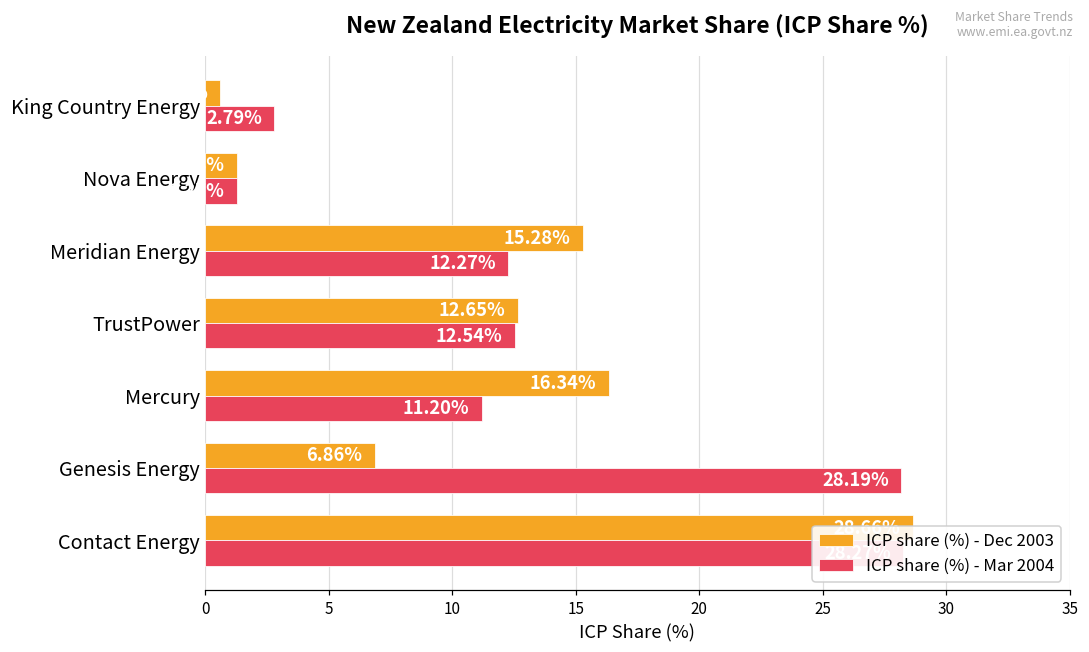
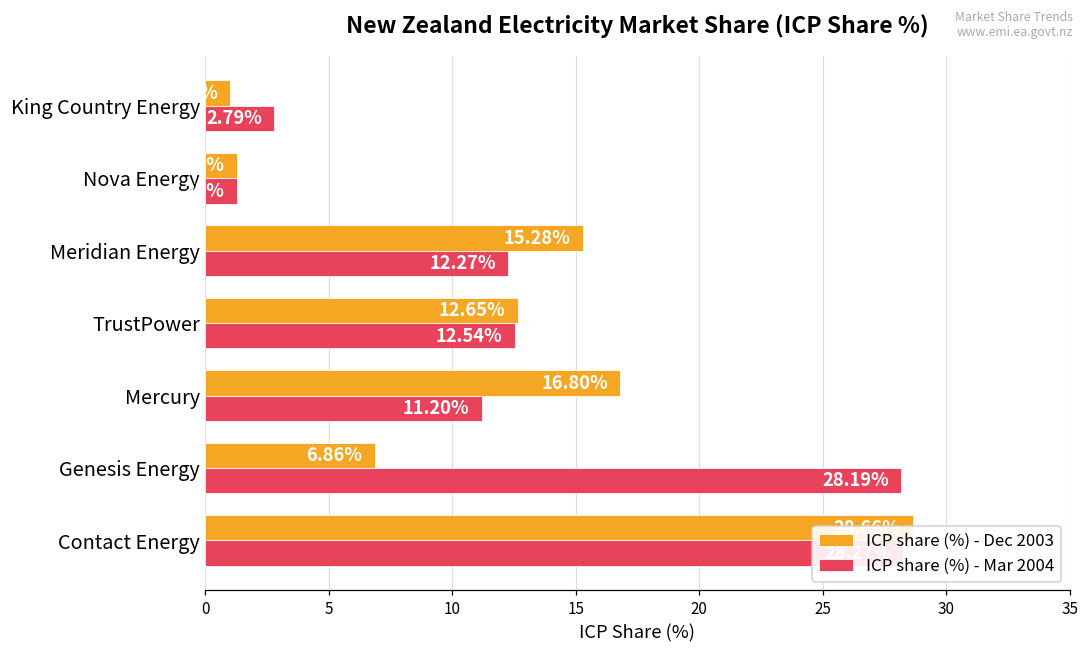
  {
    "ICP share (%) - Dec 2003": {
-     "King Country Energy": "0.6",
+     "King Country Energy": "1.0",
      "Meridian Energy": "15.28%",
      "TrustPower": "12.65%",
-     "Mercury": "16.34%",
+     "Mercury": "16.80%",
      "Genesis Energy": "6.86%"
    },
    "ICP share (%) - Mar 2004": {
      "King Country Energy": "2.79%",
      "Meridian Energy": "12.27%",
      "TrustPower": "12.54%",
      "Mercury": "11.20%",
      "Genesis Energy": "28.19%"
    }
  }
